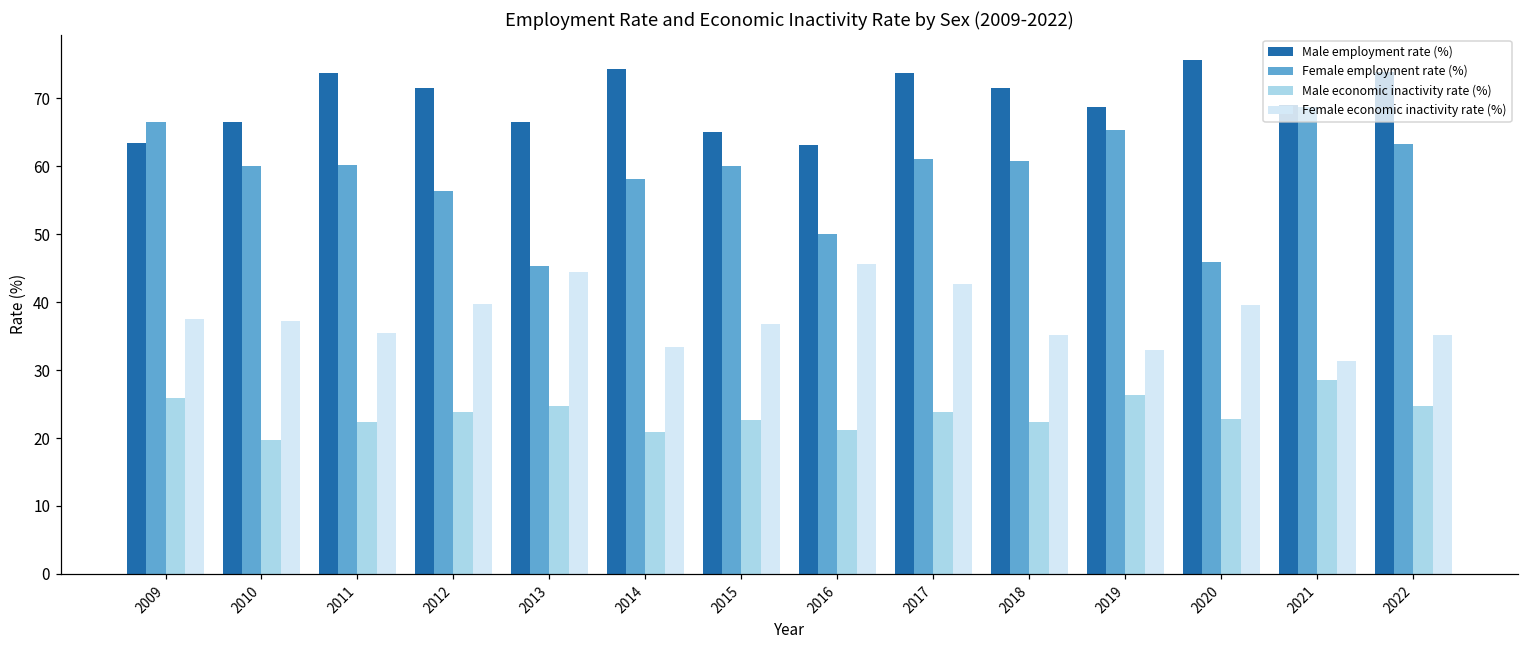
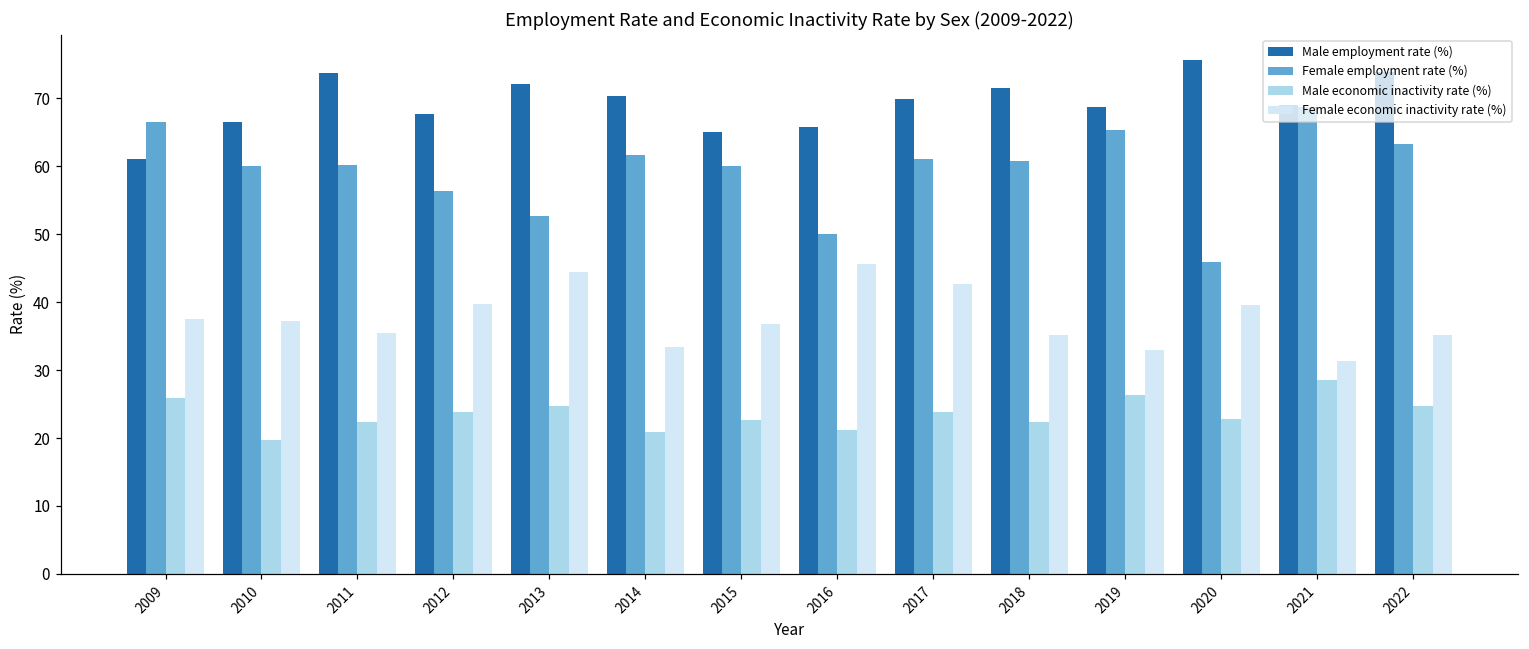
  {
    "Male employment rate (%)": {
-     "2009": 63,
+     "2009": 61,
      "2010": 67,
      "2011": 74,
-     "2012": 72,
-     "2013": 67,
-     "2014": 74,
+     "2012": 68,
+     "2013": 72,
+     "2014": 70,
      "2015": 65,
-     "2016": 63,
-     "2017": 74,
+     "2016": 66,
+     "2017": 70,
      "2018": 72,
      "2019": 69,
      "2020": 76
    },
    "Female employment rate (%)": {
      "2009": 67,
      "2010": 60,
      "2011": 60,
      "2012": 56,
-     "2013": 45,
-     "2014": 58,
+     "2013": 53,
+     "2014": 62,
      "2015": 60,
      "2016": 50,
      "2017": 61,
      "2018": 61,
      "2019": 65,
      "2020": 46,
      "2022": 63
    }
  }
